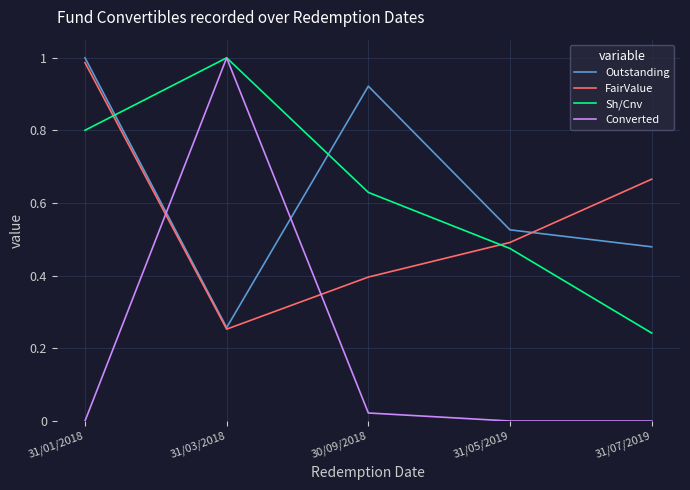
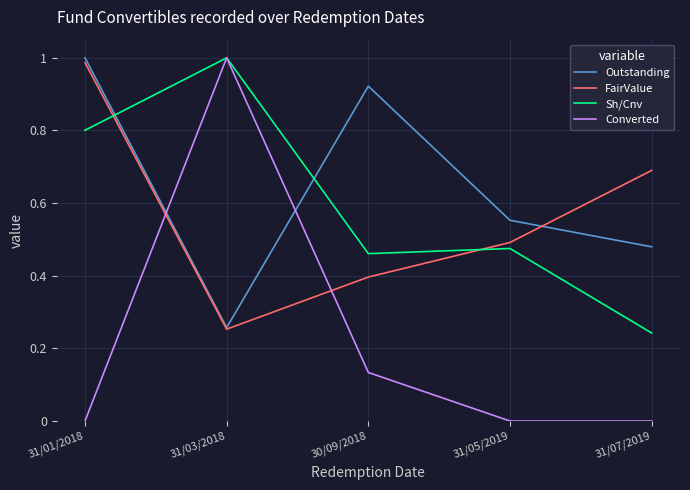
  {
    "Outstanding": {
      "31/01/2018": 1.00,
      "30/09/2018": 0.92,
-     "31/05/2019": 0.53,
+     "31/05/2019": 0.55,
      "31/07/2019": 0.48
    },
    "FairValue": {
      "31/01/2018": 0.99,
      "30/09/2018": 0.40,
      "31/05/2019": 0.49,
-     "31/07/2019": 0.67
+     "31/07/2019": 0.69
    },
    "Sh/Cnv": {
      "31/01/2018": 0.80,
-     "30/09/2018": 0.63,
+     "30/09/2018": 0.46,
      "31/05/2019": 0.48,
      "31/07/2019": 0.24
    },
    "Converted": {
      "31/01/2018": 0.00,
-     "30/09/2018": 0.02,
+     "30/09/2018": 0.13,
      "31/05/2019": 0.00,
      "31/07/2019": 0.00
    }
  }
